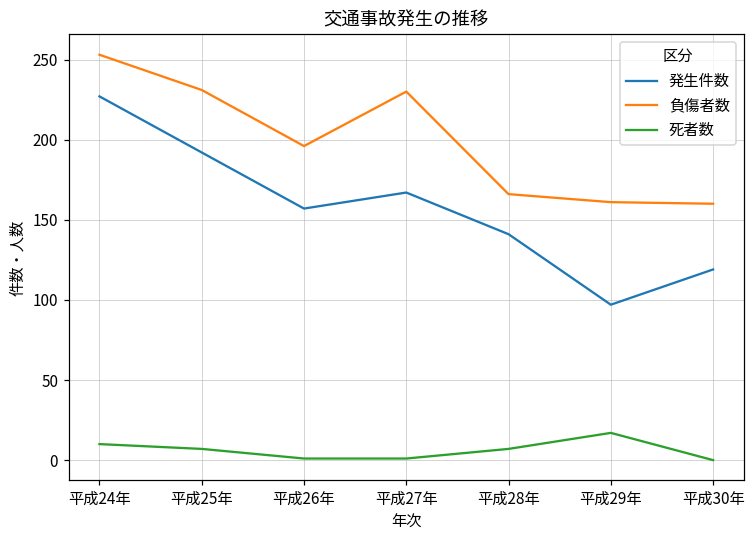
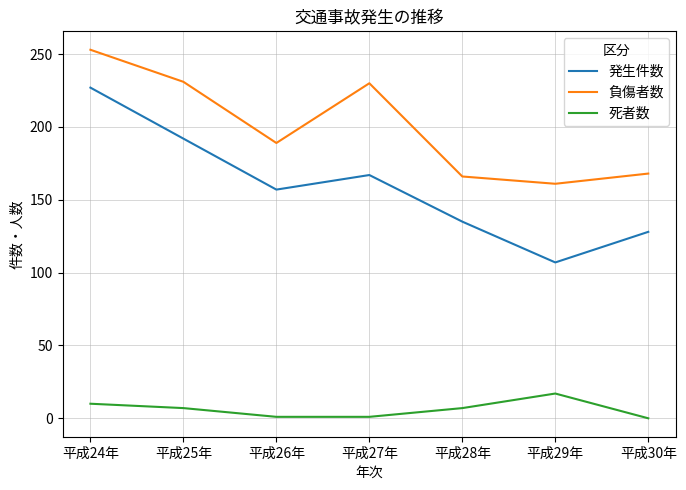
  {
    "発生件数": {
      "平成24年": 227,
      "平成25年": 192,
      "平成26年": 157,
      "平成27年": 167,
-     "平成28年": 141,
-     "平成29年": 97,
-     "平成30年": 119
+     "平成28年": 135,
+     "平成29年": 107,
+     "平成30年": 128
    },
    "負傷者数": {
      "平成24年": 253,
      "平成25年": 231,
-     "平成26年": 196,
+     "平成26年": 189,
      "平成27年": 230,
      "平成28年": 166,
      "平成29年": 161,
-     "平成30年": 160
+     "平成30年": 168
    },
    "死者数": {
      "平成24年": 10,
      "平成25年": 7,
      "平成26年": 1,
      "平成27年": 1,
      "平成28年": 7,
      "平成29年": 17,
      "平成30年": 0
    }
  }
